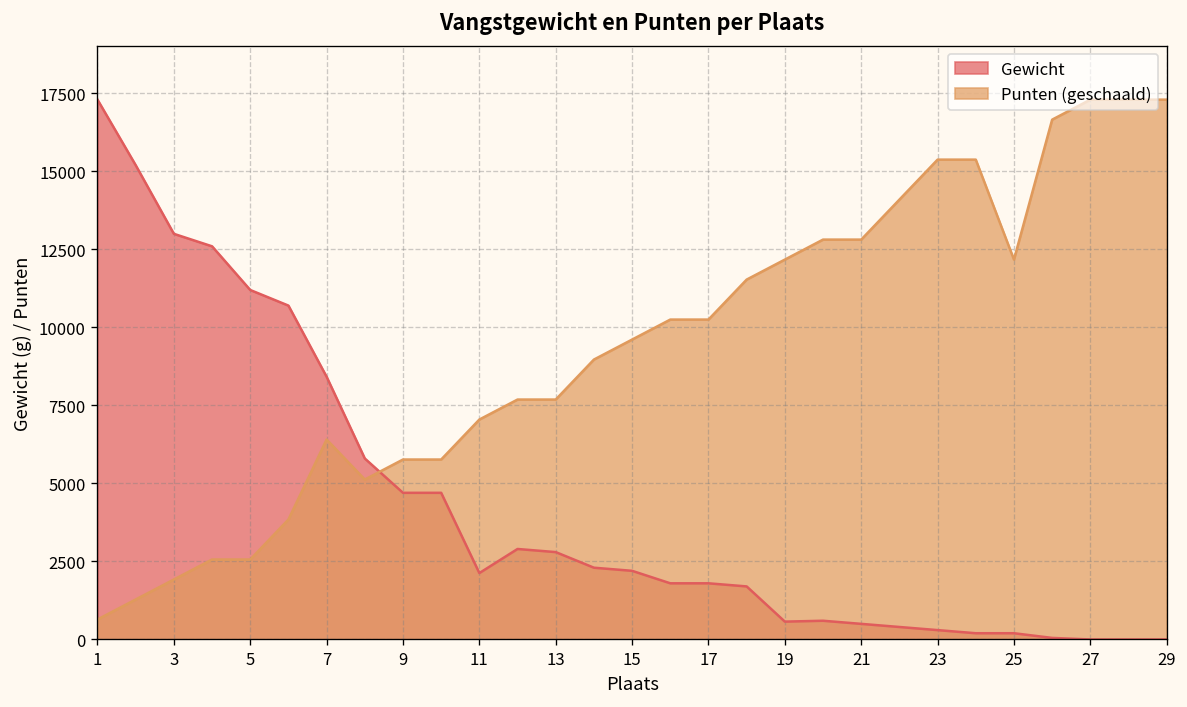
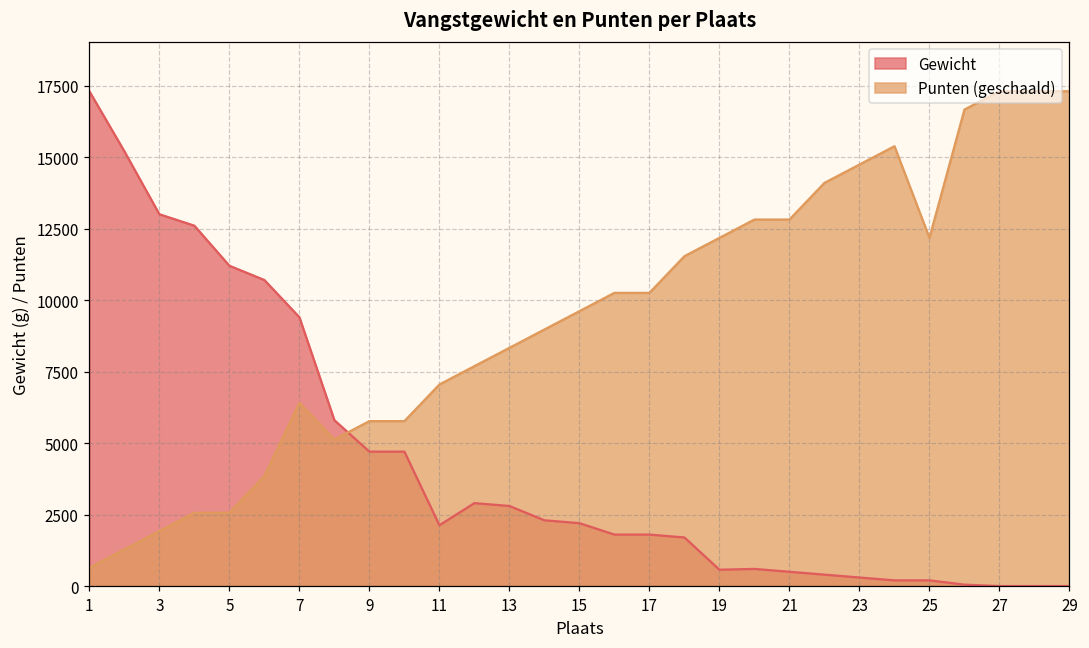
  {
    "Gewicht": {
      "1": 17300,
      "3": 13000,
      "5": 11200,
-     "7": 8400,
+     "7": 9400,
      "9": 4700,
      "11": 2100,
      "13": 2800,
      "15": 2200,
      "17": 1800,
      "19": 600,
      "21": 500,
      "23": 300,
      "25": 200,
      "27": 0,
      "29": 0
    },
    "Punten (geschaald)": {
      "1": 600,
      "3": 1900,
      "5": 2600,
      "7": 6400,
      "9": 5800,
      "11": 7000,
-     "13": 7700,
+     "13": 8300,
      "15": 9600,
      "17": 10300,
      "19": 12200,
      "21": 12800,
-     "23": 15400,
+     "23": 14700,
      "25": 12200,
      "29": 17300
    }
  }
